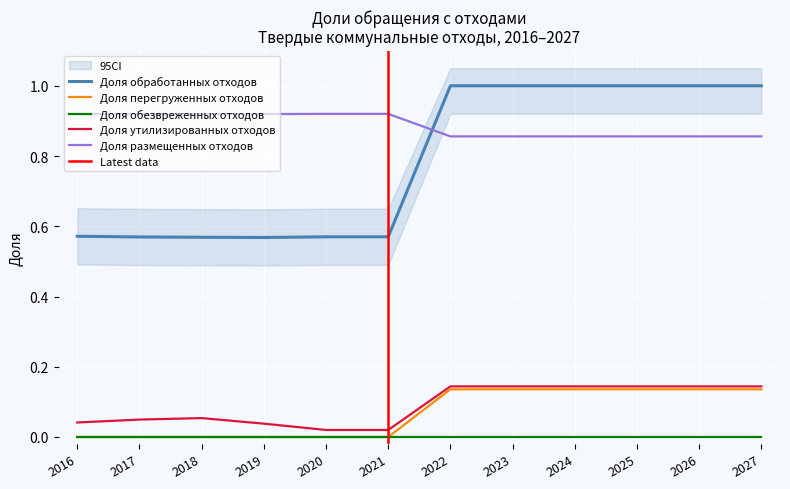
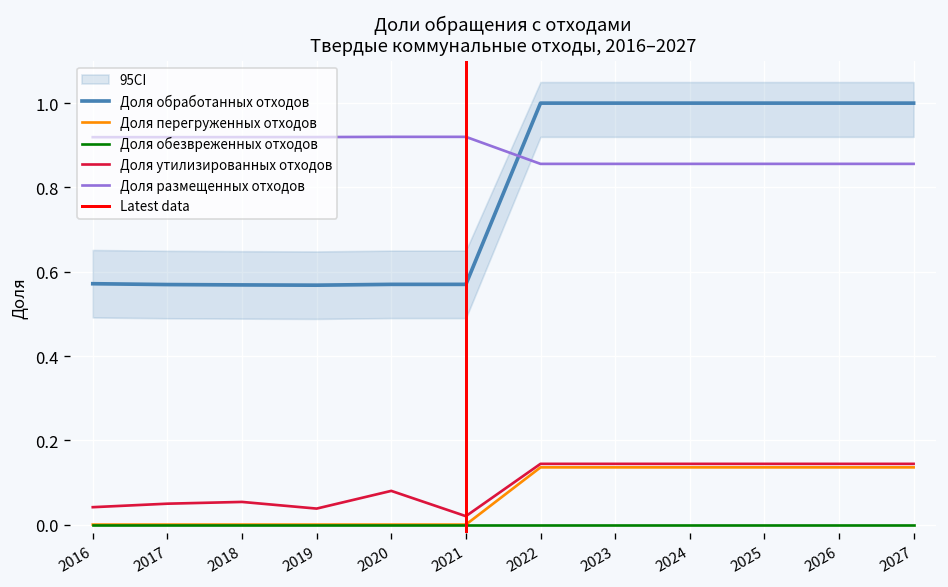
  {
    "Доля перегруженных отходов": {
      "2022": 0.14,
      "2023": 0.14,
      "2024": 0.14,
      "2025": 0.14,
      "2026": 0.14,
      "2027": 0.14
    },
    "Доля обезвреженных отходов": {
      "2022": 0.00,
      "2023": 0.00,
      "2024": 0.00,
      "2025": 0.00,
      "2026": 0.00,
      "2027": 0.00
    },
    "Доля утилизированных отходов": {
      "2016": 0.04,
      "2017": 0.05,
      "2018": 0.05,
      "2019": 0.04,
-     "2020": 0.02,
+     "2020": 0.08,
      "2021": 0.02,
      "2022": 0.14,
      "2023": 0.14,
      "2024": 0.14,
      "2025": 0.14,
      "2026": 0.14,
      "2027": 0.14
    },
    "Доля размещенных отходов": {
      "2020": 0.92,
      "2021": 0.92,
      "2022": 0.86,
      "2023": 0.86,
      "2024": 0.86,
      "2025": 0.86,
      "2026": 0.86,
      "2027": 0.86
    }
  }
